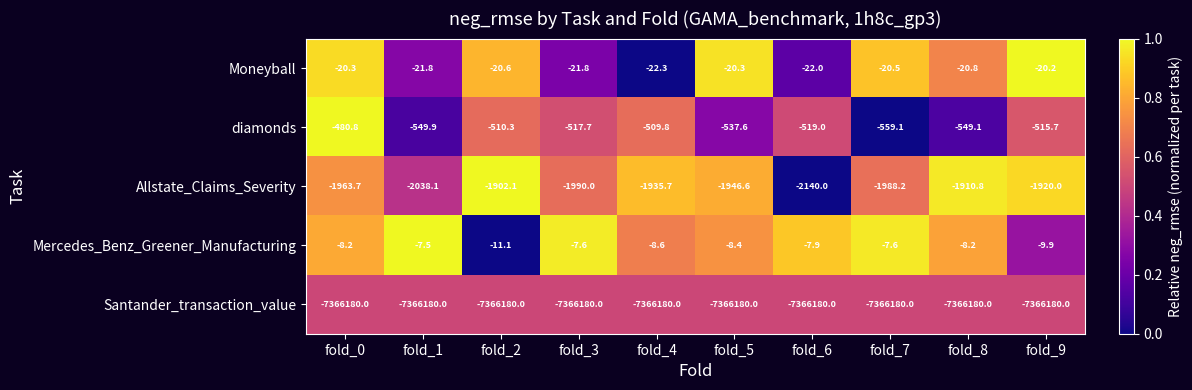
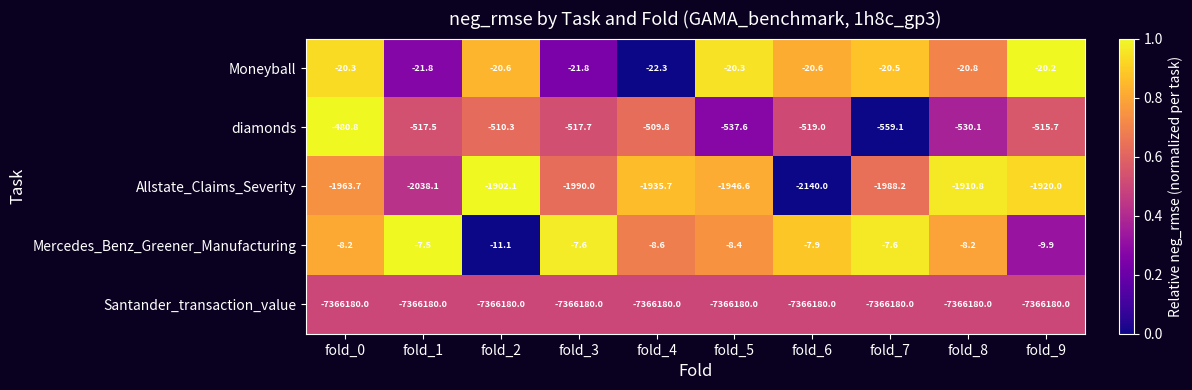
  {
    "Moneyball": {
      "fold_0": -20.3,
      "fold_1": -21.8,
      "fold_2": -20.6,
      "fold_3": -21.8,
      "fold_4": -22.3,
      "fold_5": -20.3,
-     "fold_6": -22.0,
+     "fold_6": -20.6,
      "fold_7": -20.5,
      "fold_8": -20.8,
      "fold_9": -20.2
    },
    "diamonds": {
      "fold_0": -480.8,
-     "fold_1": -549.9,
+     "fold_1": -517.5,
      "fold_2": -510.3,
      "fold_3": -517.7,
      "fold_4": -509.8,
      "fold_5": -537.6,
      "fold_6": -519.0,
      "fold_7": -559.1,
-     "fold_8": -549.1,
+     "fold_8": -530.1,
      "fold_9": -515.7
    },
    "Allstate_Claims_Severity": {
      "fold_0": -1963.7,
      "fold_1": -2038.1,
      "fold_2": -1902.1,
      "fold_3": -1990.0,
      "fold_4": -1935.7,
      "fold_5": -1946.6,
      "fold_6": -2140.0,
      "fold_7": -1988.2,
      "fold_8": -1910.8,
      "fold_9": -1920.0
    },
    "Mercedes_Benz_Greener_Manufacturing": {
      "fold_0": -8.2,
      "fold_1": -7.5,
      "fold_2": -11.1,
      "fold_3": -7.6,
      "fold_4": -8.6,
      "fold_5": -8.4,
      "fold_6": -7.9,
      "fold_7": -7.6,
      "fold_8": -8.2,
      "fold_9": -9.9
    },
    "Santander_transaction_value": {
      "fold_0": -7366180.0,
      "fold_1": -7366180.0,
      "fold_2": -7366180.0,
      "fold_3": -7366180.0,
      "fold_4": -7366180.0,
      "fold_5": -7366180.0,
      "fold_6": -7366180.0,
      "fold_7": -7366180.0,
      "fold_8": -7366180.0,
      "fold_9": -7366180.0
    }
  }
